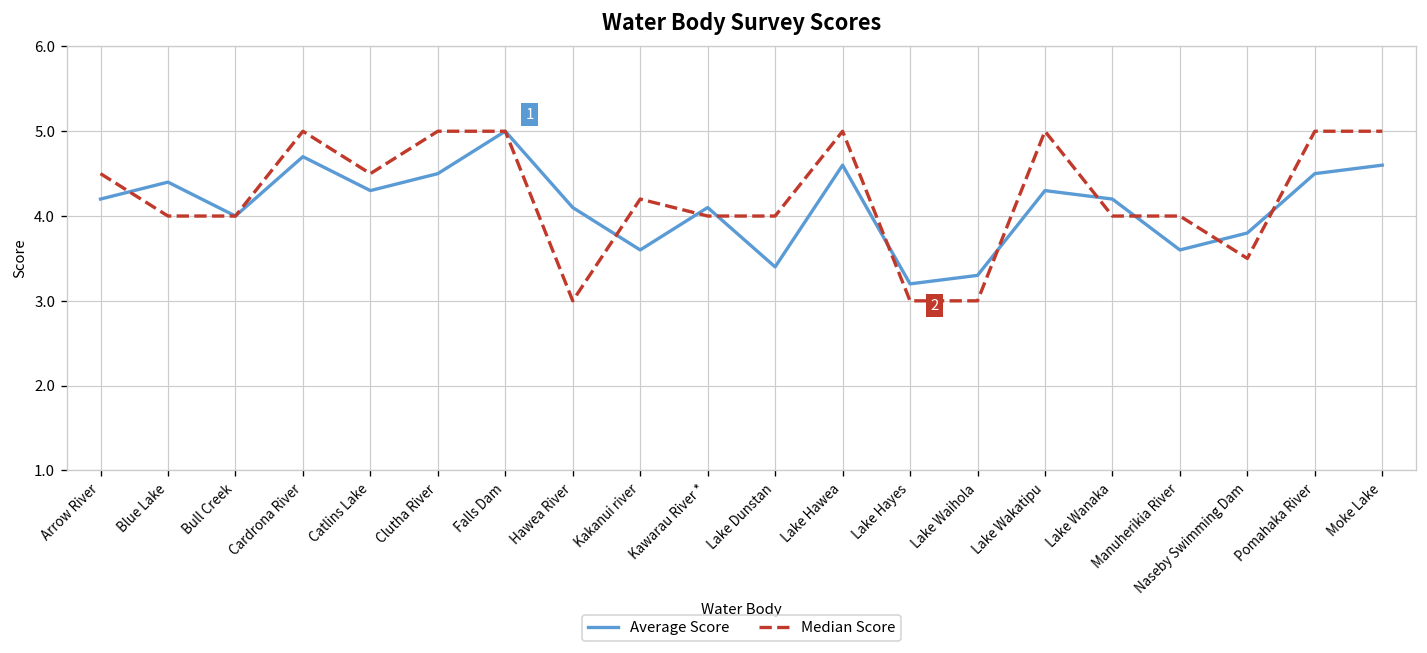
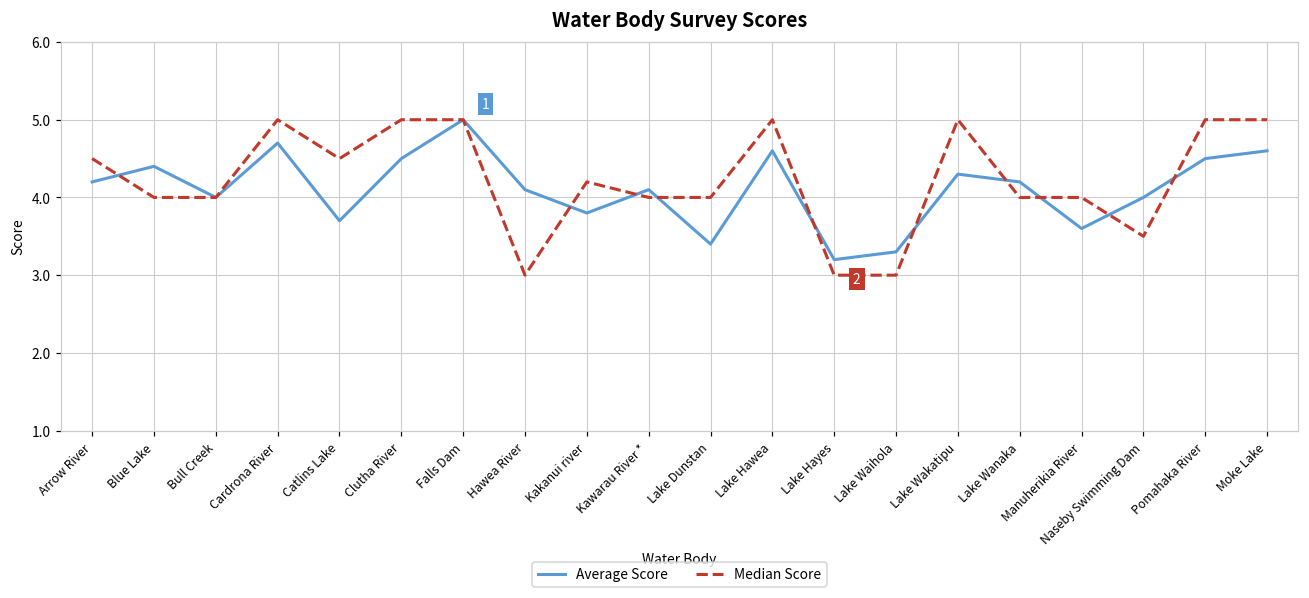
  {
    "Average Score": {
      "Arrow River": 4.2,
      "Blue Lake": 4.4,
      "Cardrona River": 4.7,
-     "Catlins Lake": 4.3,
+     "Catlins Lake": 3.7,
      "Clutha River": 4.5,
      "Hawea River": 4.1,
-     "Kakanui river": 3.6,
+     "Kakanui river": 3.8,
      "Kawarau River *": 4.1,
      "Lake Dunstan": 3.4,
      "Lake Hawea": 4.6,
      "Lake Hayes": 3.2,
      "Lake Waihola": 3.3,
      "Lake Wakatipu": 4.3,
      "Lake Wanaka": 4.2,
      "Manuherikia River": 3.6,
-     "Naseby Swimming Dam": 3.8,
+     "Naseby Swimming Dam": 4.0,
      "Pomahaka River": 4.5,
      "Moke Lake": 4.6
    },
    "Median Score": {
      "Arrow River": 4.5,
      "Blue Lake": 4.0,
      "Cardrona River": 5.0,
      "Catlins Lake": 4.5,
      "Clutha River": 5.0,
      "Hawea River": 3.0,
      "Kakanui river": 4.2,
      "Kawarau River *": 4.0,
      "Lake Dunstan": 4.0,
      "Lake Hawea": 5.0,
      "Lake Waihola": 3.0,
      "Lake Wakatipu": 5.0,
      "Lake Wanaka": 4.0,
      "Manuherikia River": 4.0,
      "Naseby Swimming Dam": 3.5,
      "Pomahaka River": 5.0,
      "Moke Lake": 5.0
    }
  }
